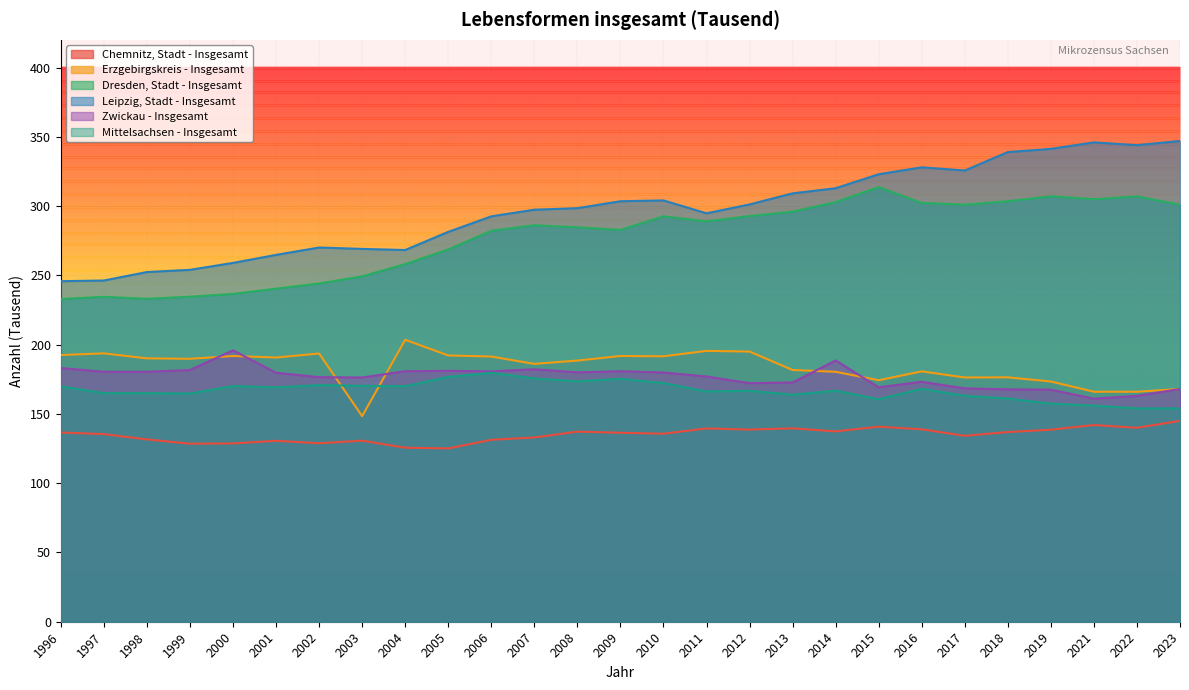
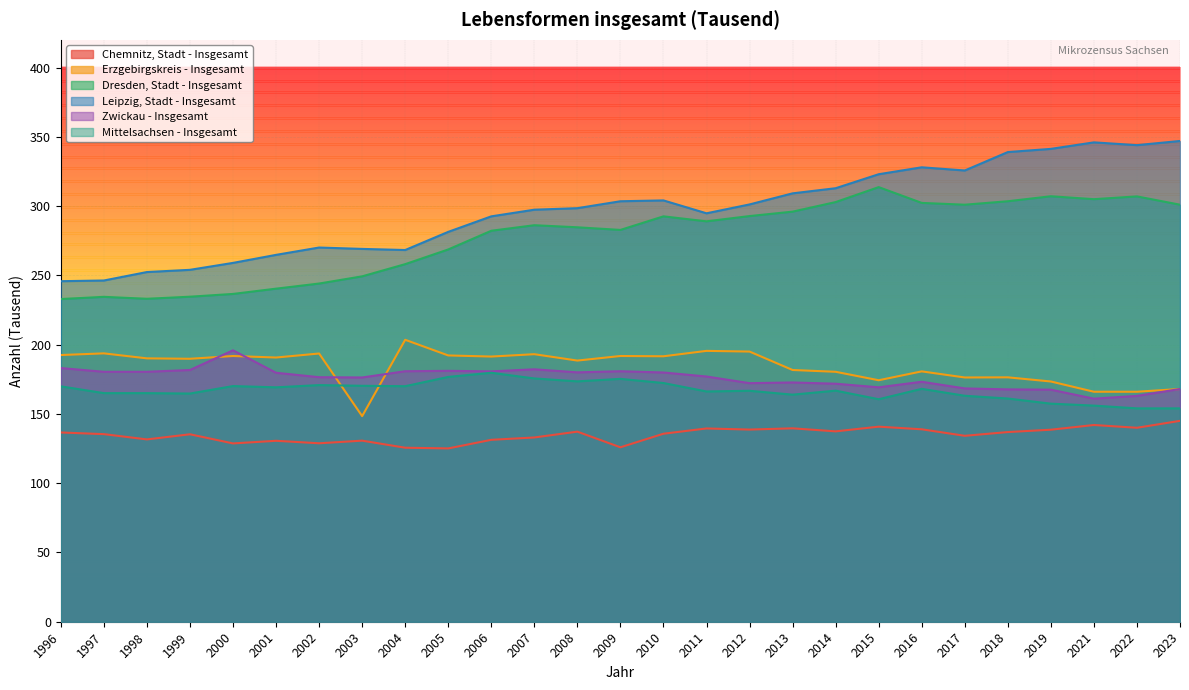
  {
    "Chemnitz, Stadt - Insgesamt": {
      "1996": 137,
      "1997": 135,
      "1998": 132,
-     "1999": 129,
+     "1999": 135,
      "2000": 129,
      "2001": 131,
      "2002": 129,
      "2003": 131,
      "2004": 126,
      "2005": 125,
      "2006": 131,
      "2007": 133,
      "2008": 137,
-     "2009": 136,
+     "2009": 126,
      "2010": 136,
      "2011": 140,
      "2012": 139,
      "2013": 140,
      "2014": 137,
      "2015": 141,
      "2016": 139,
      "2017": 134,
      "2018": 137,
      "2019": 139,
      "2021": 142,
      "2022": 140,
      "2023": 145
    },
    "Erzgebirgskreis - Insgesamt": {
      "1996": 193,
      "1997": 194,
      "1998": 190,
      "1999": 190,
      "2000": 192,
      "2001": 191,
      "2002": 194,
      "2003": 148,
      "2004": 204,
      "2005": 192,
      "2006": 191,
-     "2007": 186,
+     "2007": 193,
      "2008": 189,
      "2009": 192,
      "2010": 192,
      "2011": 196,
      "2012": 195,
      "2013": 182,
      "2014": 180,
      "2015": 174,
      "2016": 181,
      "2017": 176,
      "2018": 176,
      "2019": 173,
      "2021": 166,
      "2022": 166
    },
    "Zwickau - Insgesamt": {
      "1996": 183,
      "1997": 180,
      "1998": 180,
      "1999": 182,
      "2000": 196,
      "2001": 180,
      "2002": 177,
      "2003": 176,
      "2004": 181,
      "2005": 181,
      "2007": 182,
      "2008": 180,
      "2009": 181,
      "2010": 180,
      "2011": 177,
      "2012": 172,
      "2013": 173,
-     "2014": 189,
+     "2014": 172,
      "2015": 169,
      "2016": 173,
      "2017": 168,
      "2018": 168,
      "2019": 168,
      "2021": 161,
      "2022": 163
    }
  }
